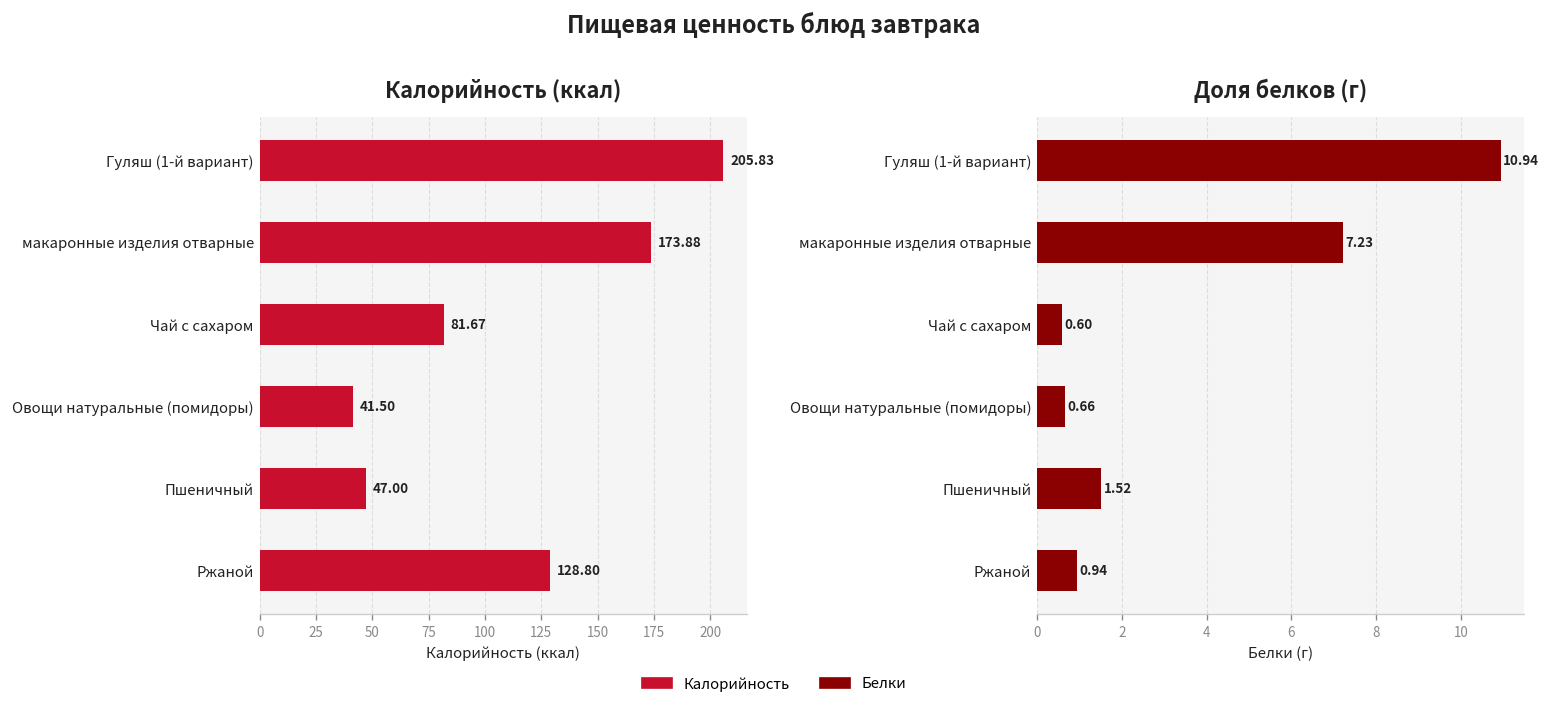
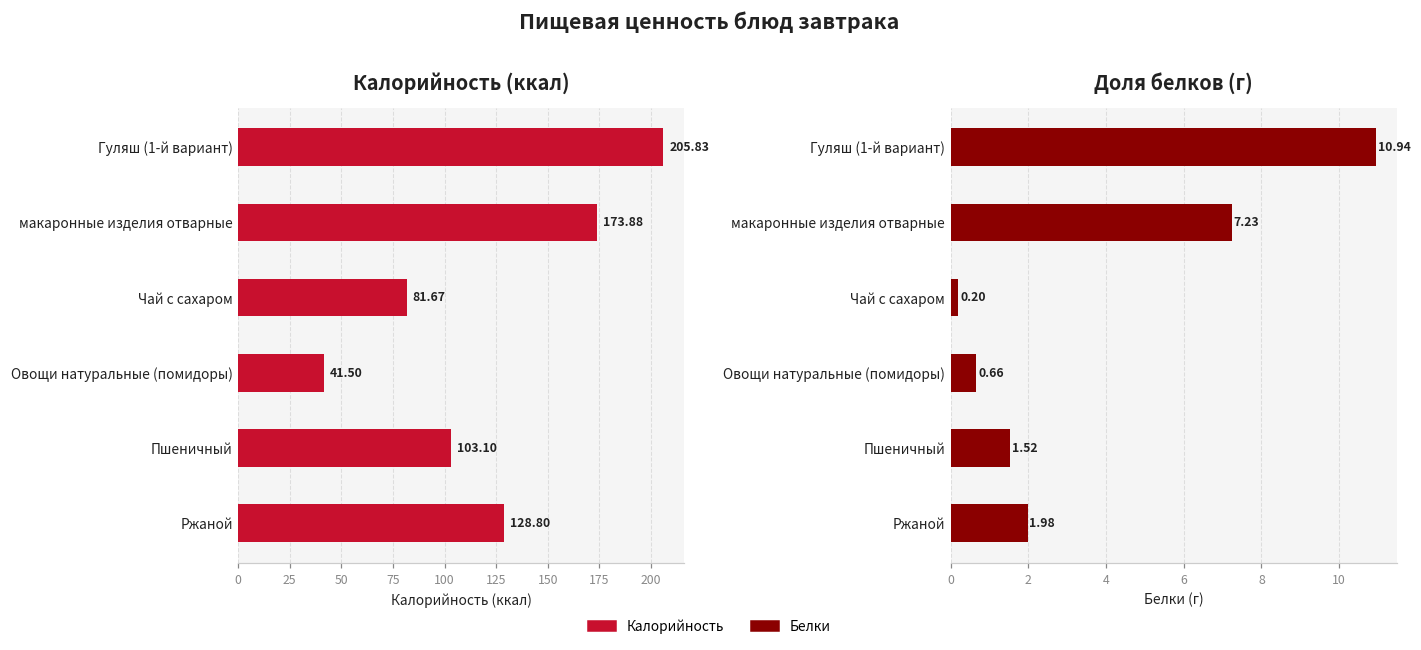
  {
    "Калорийность (ккал)": {
      "Гуляш (1-й вариант)": 205.83,
      "макаронные изделия отварные": 173.88,
      "Чай с сахаром": 81.67,
      "Овощи натуральные (помидоры)": 41.50,
-     "Пшеничный": 47.00,
+     "Пшеничный": 103.10,
      "Ржаной": 128.80
    },
    "Доля белков (г)": {
      "Гуляш (1-й вариант)": 10.94,
      "макаронные изделия отварные": 7.23,
-     "Чай с сахаром": 0.60,
+     "Чай с сахаром": 0.20,
      "Овощи натуральные (помидоры)": 0.66,
      "Пшеничный": 1.52,
-     "Ржаной": 0.94
+     "Ржаной": 1.98
    }
  }
